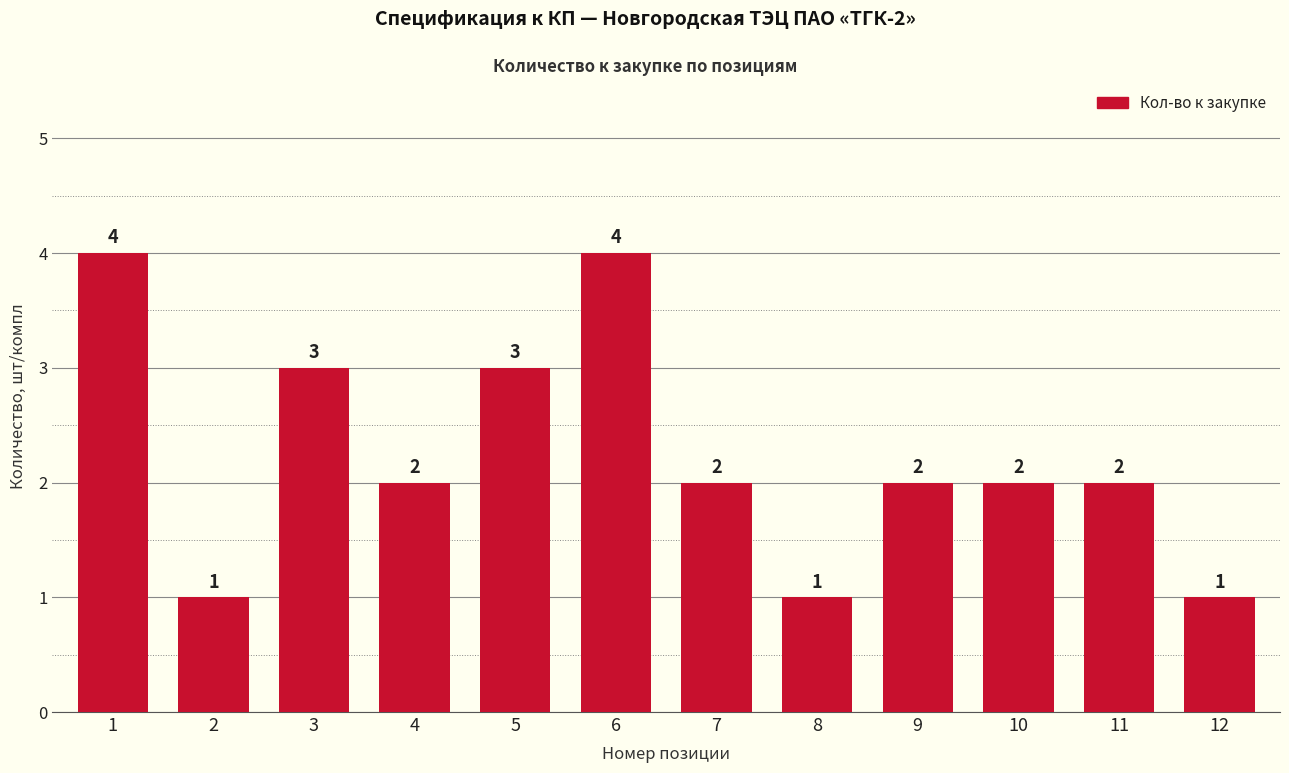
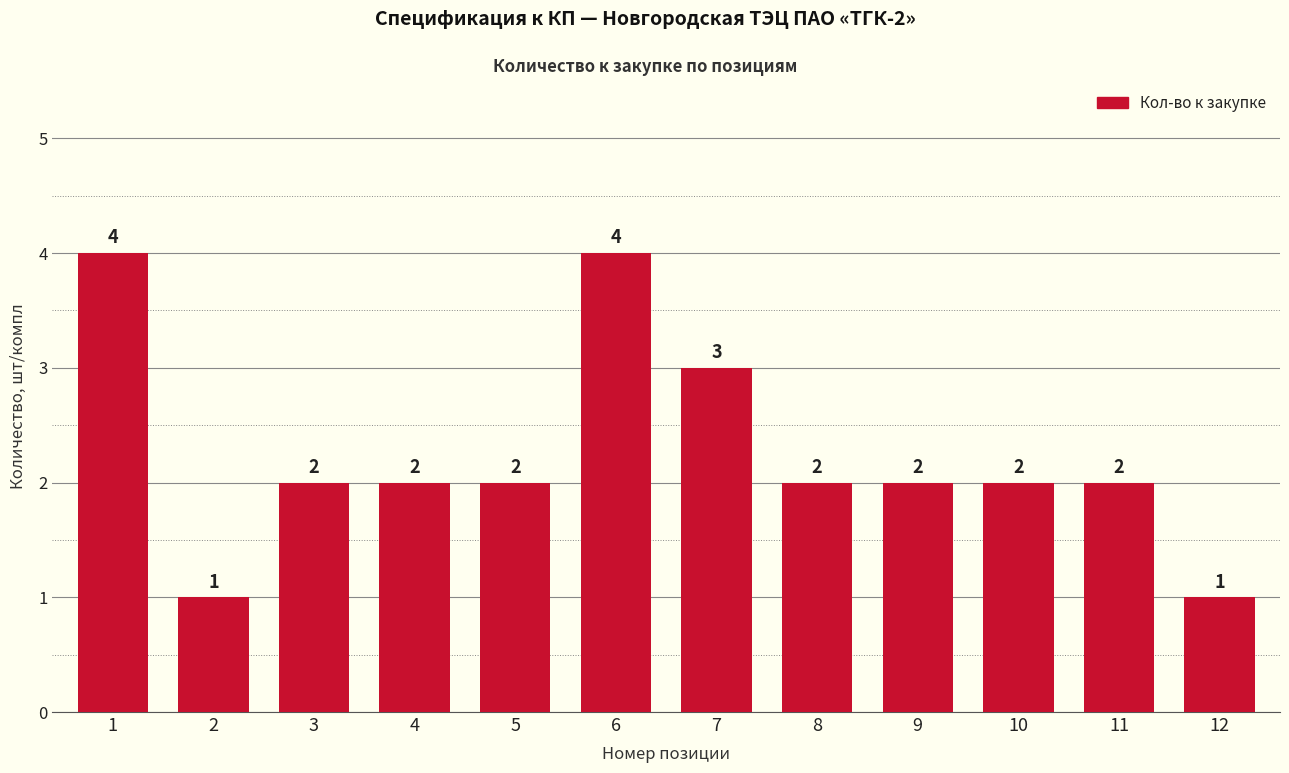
  {
    "1": 4,
    "2": 1,
-   "3": 3,
+   "3": 2,
    "4": 2,
-   "5": 3,
+   "5": 2,
    "6": 4,
-   "7": 2,
-   "8": 1,
+   "7": 3,
+   "8": 2,
    "9": 2,
    "10": 2,
    "11": 2,
    "12": 1
  }
